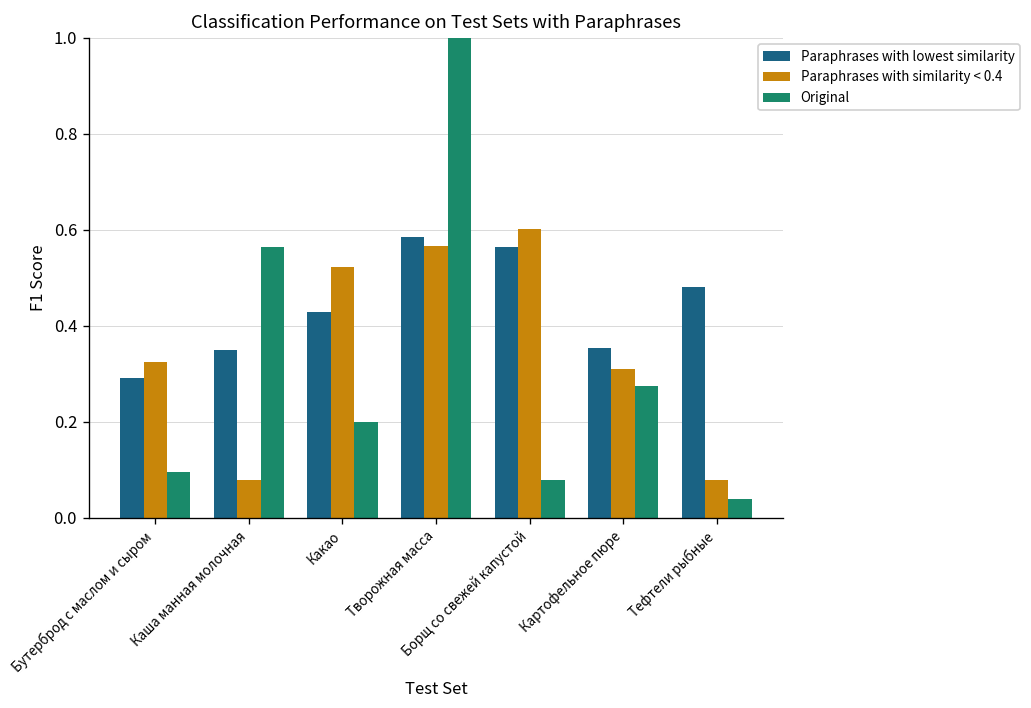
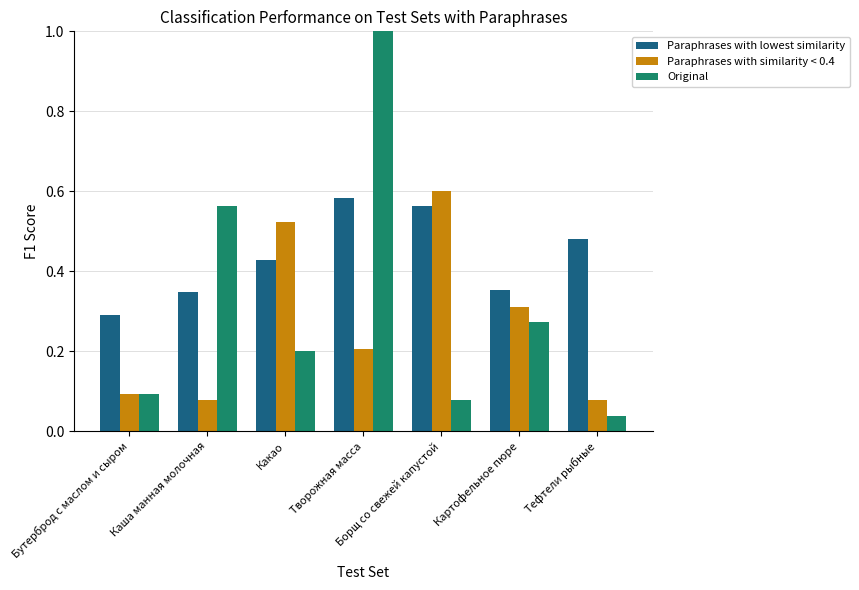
  {
    "Paraphrases with similarity < 0.4": {
-     "Бутерброд с маслом и сыром": 0.32,
+     "Бутерброд с маслом и сыром": 0.09,
      "Каша манная молочная": 0.08,
      "Какао": 0.52,
-     "Творожная масса": 0.57,
+     "Творожная масса": 0.21,
      "Борщ со свежей капустой": 0.60,
      "Картофельное пюре": 0.31,
      "Тефтели рыбные": 0.08
    }
  }
